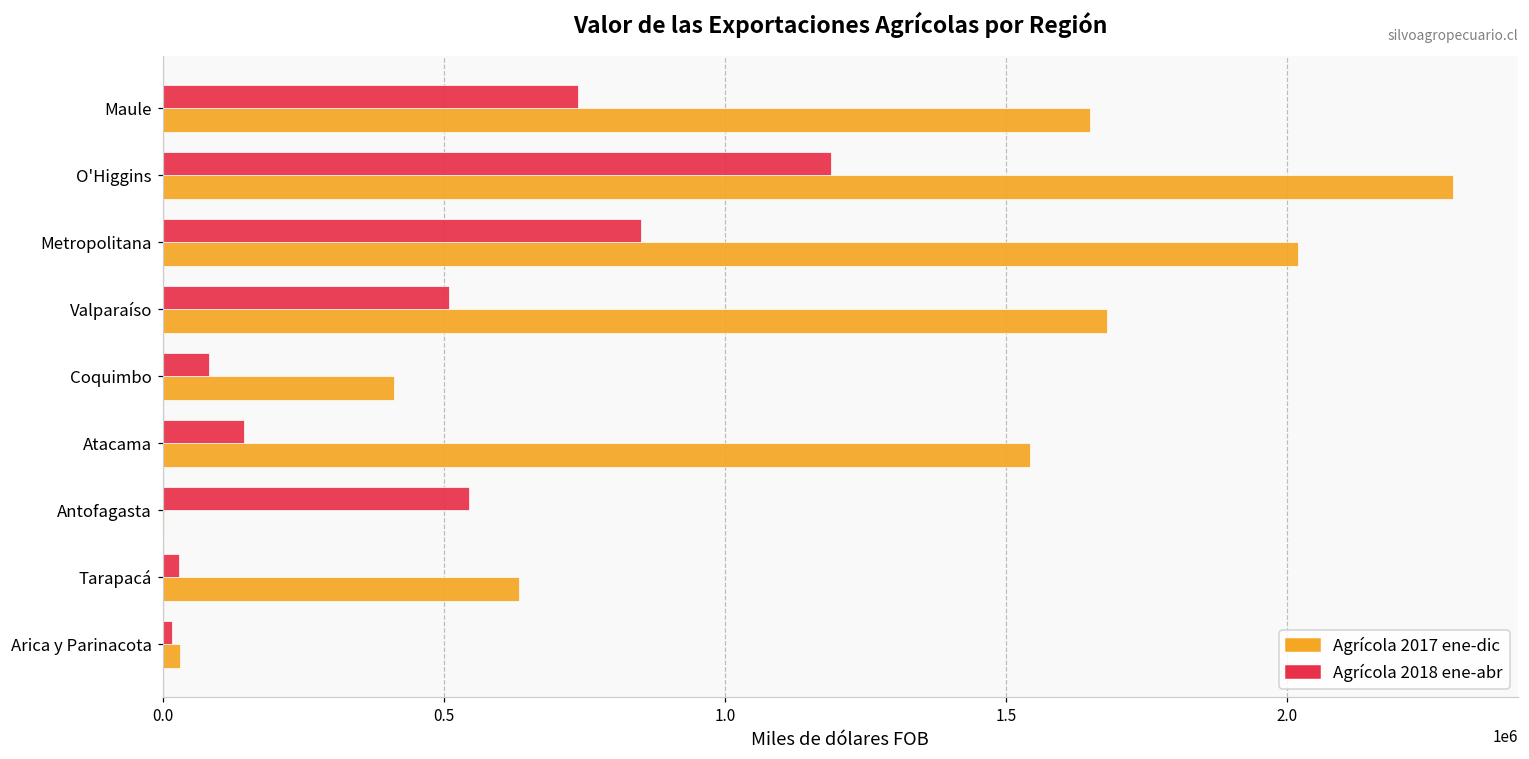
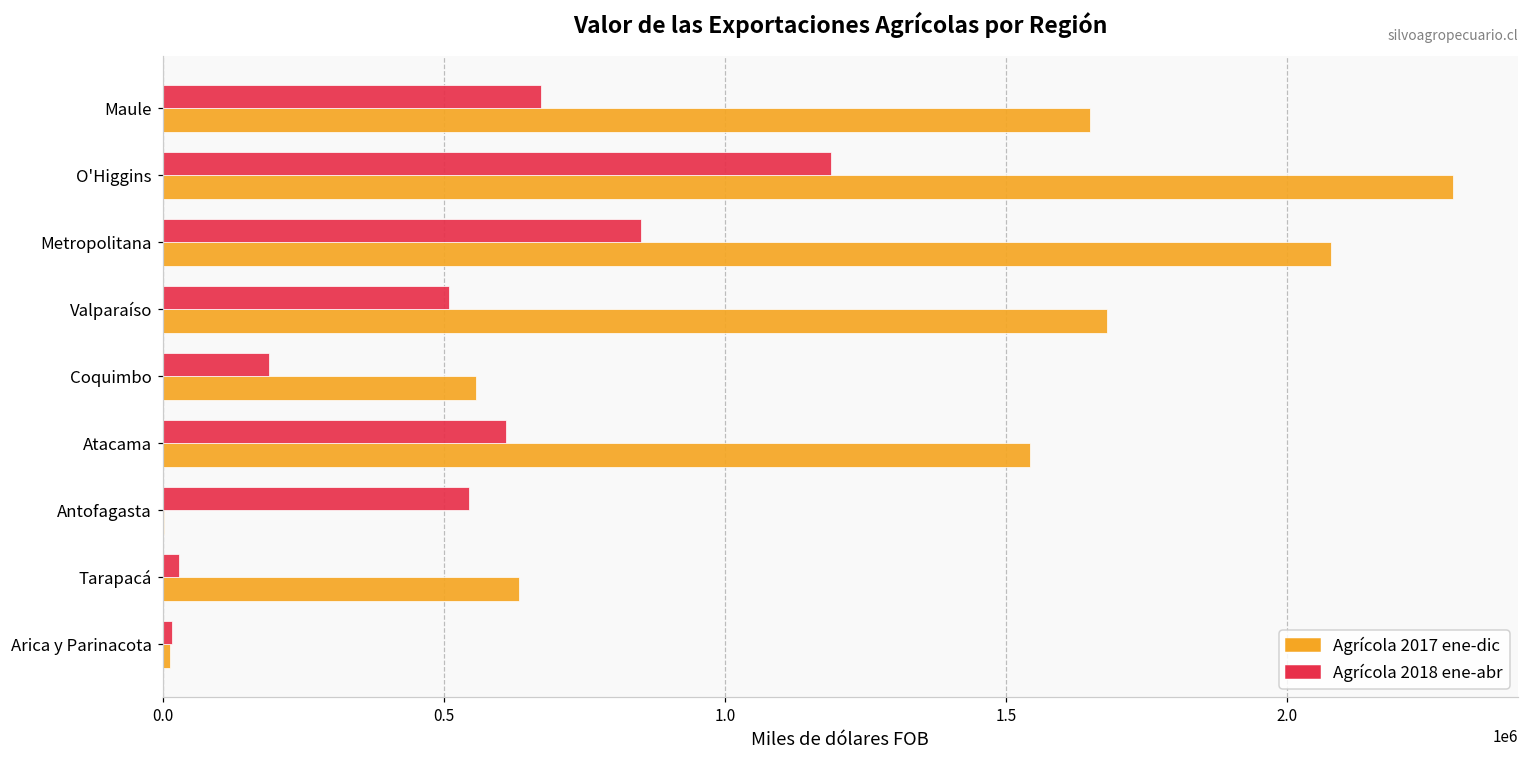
  {
    "Agrícola 2017 ene-dic": {
      "Maule": 1650000,
      "O'Higgins": 2300000,
-     "Metropolitana": 2020000,
+     "Metropolitana": 2080000,
      "Valparaíso": 1680000,
-     "Coquimbo": 410000,
+     "Coquimbo": 560000,
      "Atacama": 1540000,
      "Tarapacá": 630000,
-     "Arica y Parinacota": 30000
+     "Arica y Parinacota": 10000
    },
    "Agrícola 2018 ene-abr": {
-     "Maule": 740000,
+     "Maule": 670000,
      "O'Higgins": 1190000,
      "Metropolitana": 850000,
      "Valparaíso": 510000,
-     "Coquimbo": 80000,
-     "Atacama": 140000,
+     "Coquimbo": 190000,
+     "Atacama": 610000,
      "Antofagasta": 550000,
      "Tarapacá": 30000,
      "Arica y Parinacota": 20000
    }
  }
